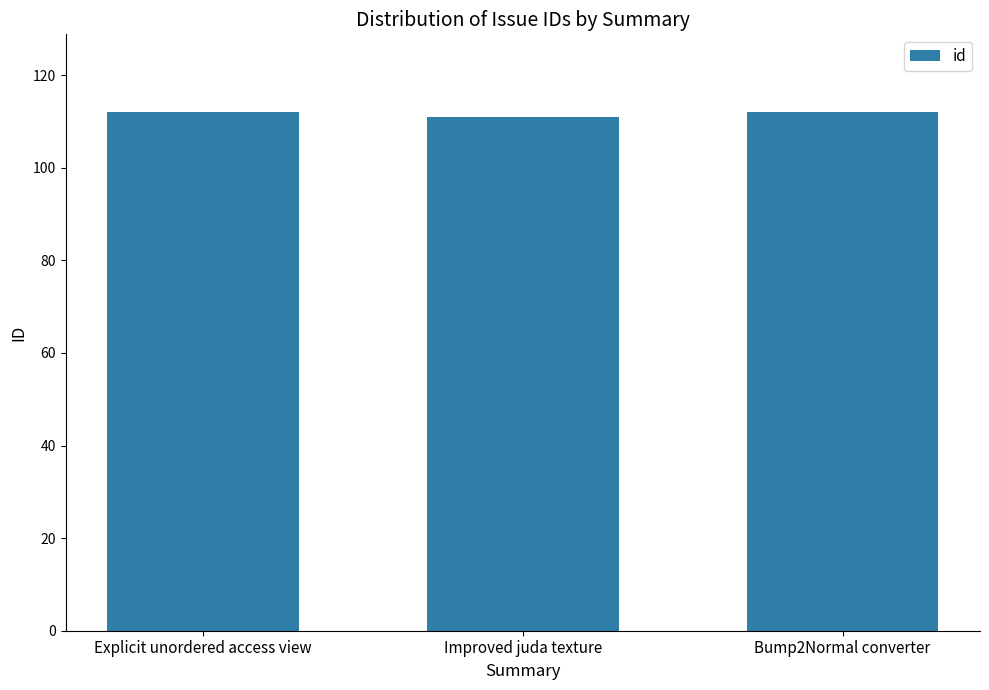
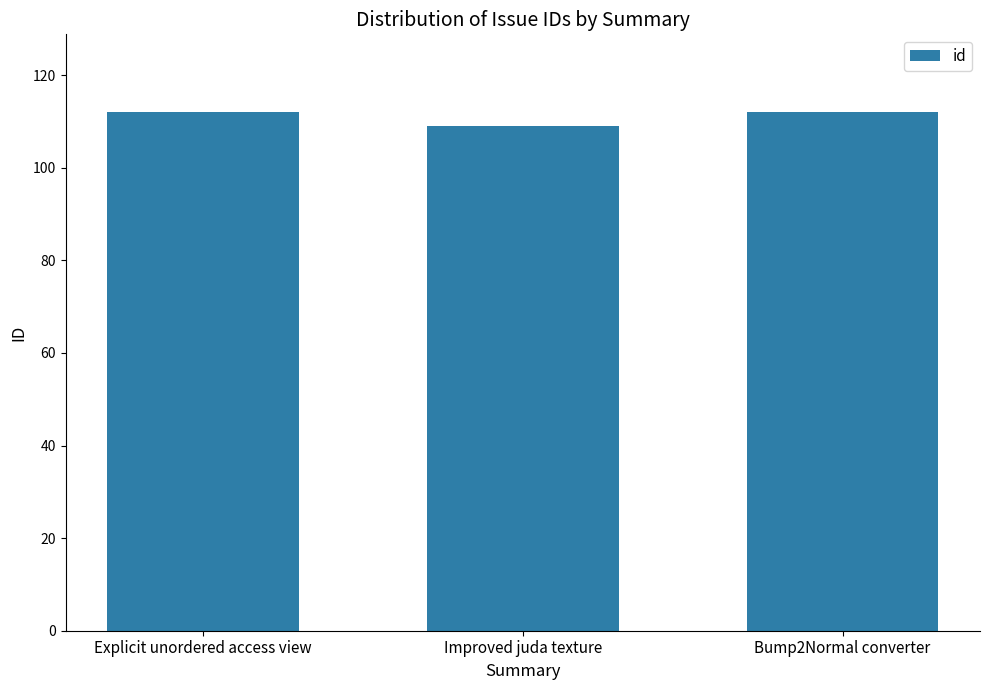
  {
    "Explicit unordered access view": 112,
-   "Improved juda texture": 111,
+   "Improved juda texture": 109,
    "Bump2Normal converter": 112
  }
